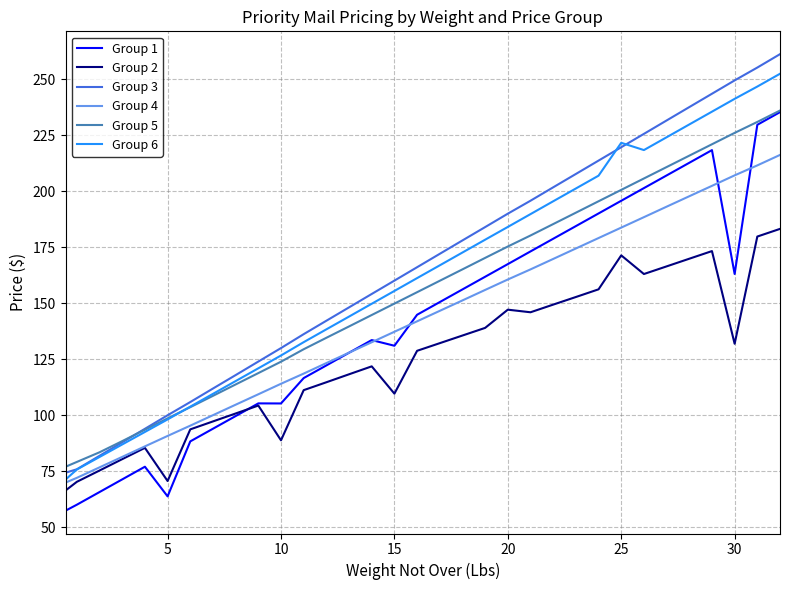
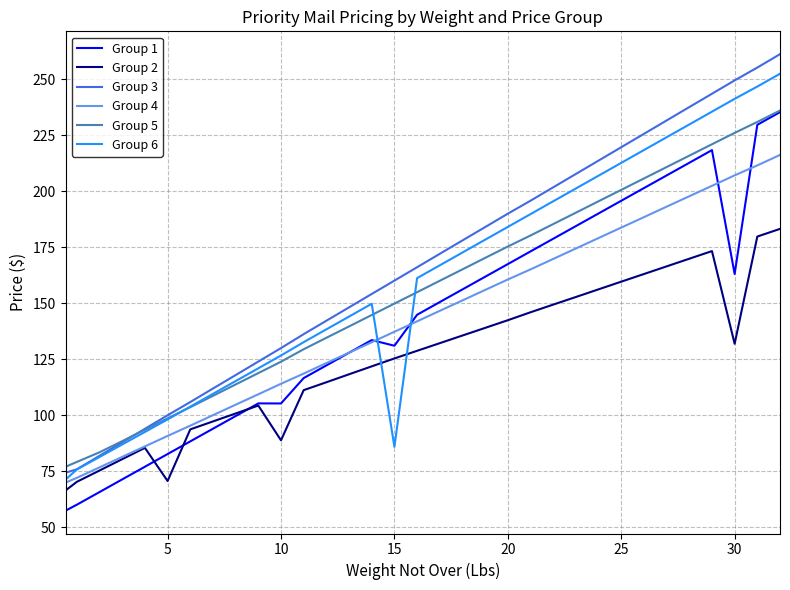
  {
    "Group 1": {
-     "5": 64,
+     "5": 83,
      "10": 105,
      "15": 131,
      "20": 167,
      "25": 196,
      "30": 163
    },
    "Group 2": {
      "5": 71,
      "10": 89,
-     "15": 110,
-     "20": 147,
-     "25": 171,
+     "15": 125,
+     "20": 142,
+     "25": 160,
      "30": 132
    },
    "Group 6": {
      "10": 127,
-     "15": 155,
+     "15": 86,
      "20": 184,
-     "25": 222,
+     "25": 213,
      "30": 241
    }
  }
